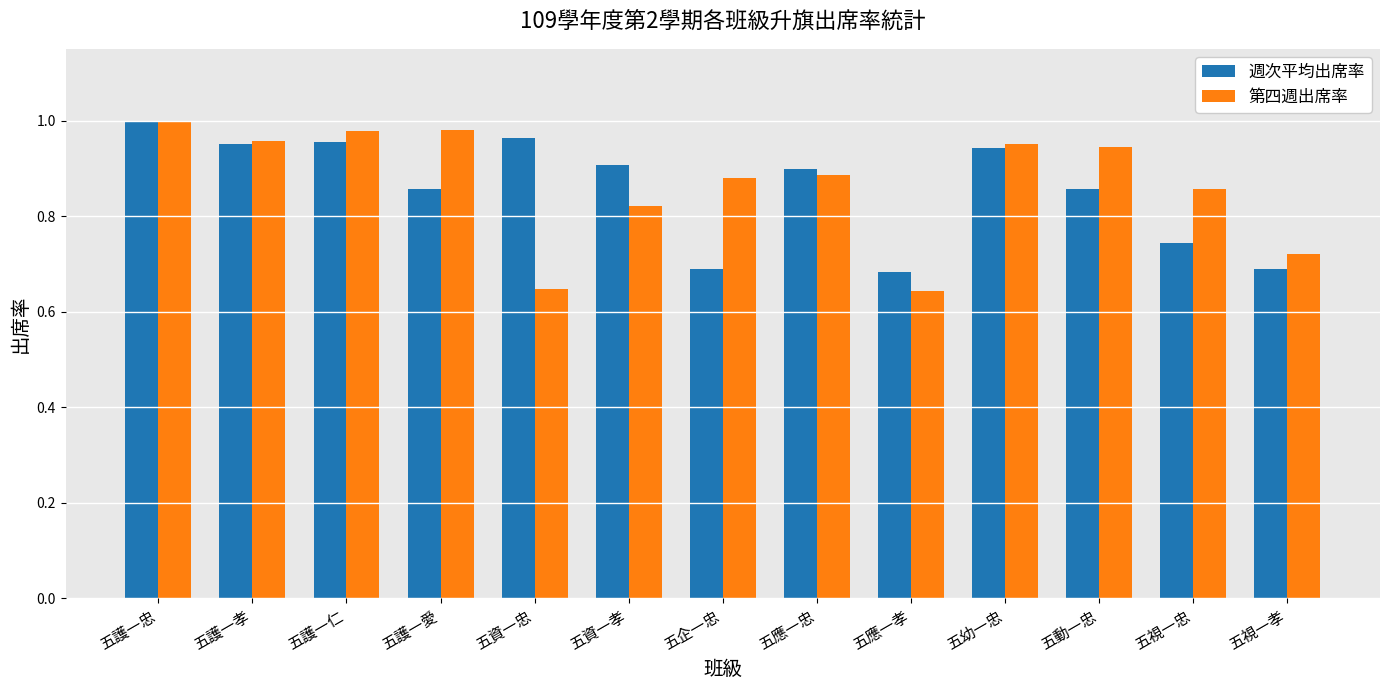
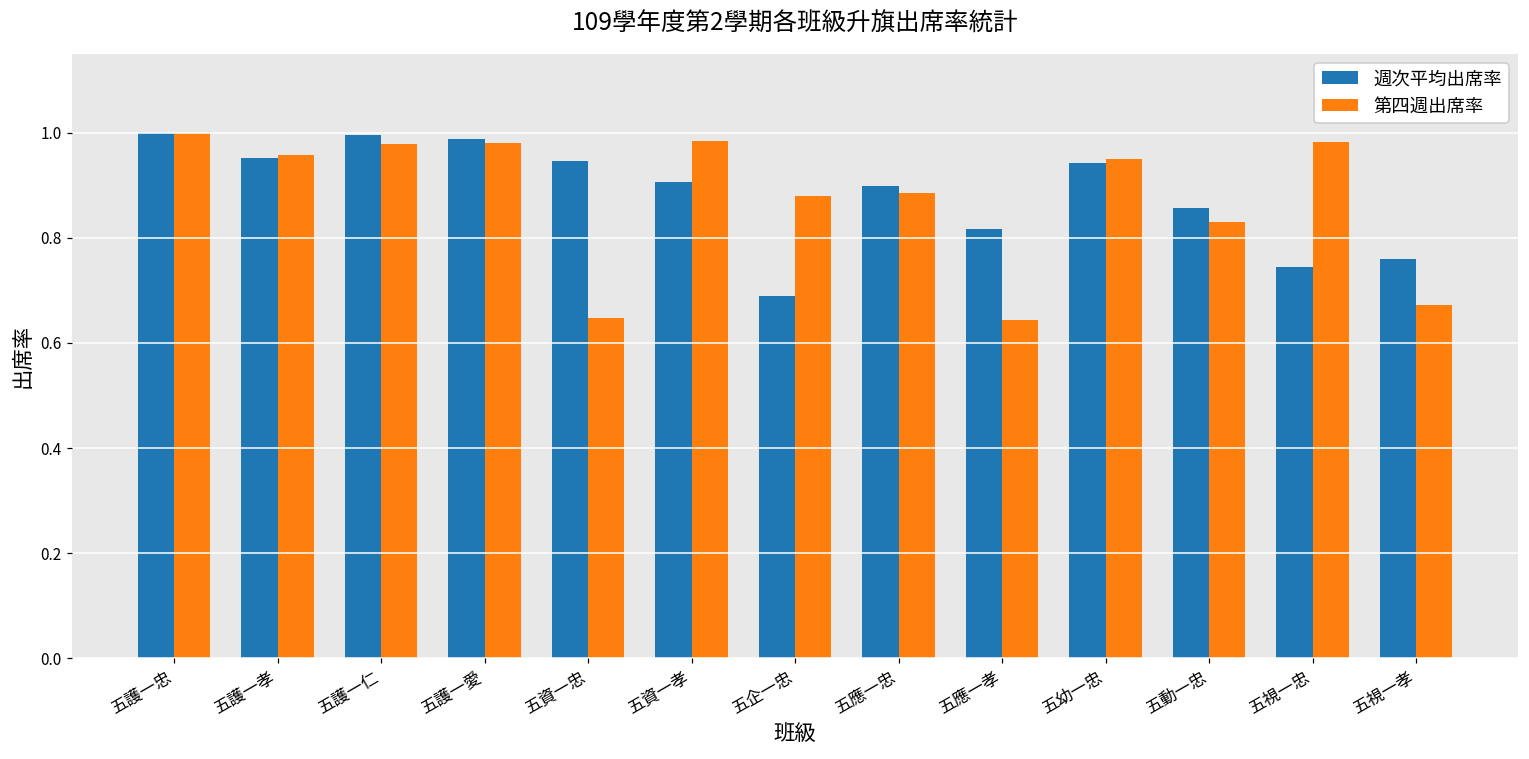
  {
    "週次平均出席率": {
      "五護一忠": 1.00,
      "五護一孝": 0.95,
-     "五護一仁": 0.96,
-     "五護一愛": 0.86,
-     "五資一忠": 0.96,
+     "五護一仁": 0.99,
+     "五護一愛": 0.99,
+     "五資一忠": 0.95,
      "五資一孝": 0.91,
      "五企一忠": 0.69,
      "五應一忠": 0.90,
-     "五應一孝": 0.68,
+     "五應一孝": 0.82,
      "五幼一忠": 0.94,
      "五動一忠": 0.86,
      "五視一忠": 0.74,
-     "五視一孝": 0.69
+     "五視一孝": 0.76
    },
    "第四週出席率": {
      "五護一忠": 1.00,
      "五護一孝": 0.96,
      "五護一仁": 0.98,
      "五護一愛": 0.98,
      "五資一忠": 0.65,
-     "五資一孝": 0.82,
+     "五資一孝": 0.98,
      "五企一忠": 0.88,
      "五應一忠": 0.89,
      "五應一孝": 0.64,
      "五幼一忠": 0.95,
-     "五動一忠": 0.94,
-     "五視一忠": 0.86,
-     "五視一孝": 0.72
+     "五動一忠": 0.83,
+     "五視一忠": 0.98,
+     "五視一孝": 0.67
    }
  }
